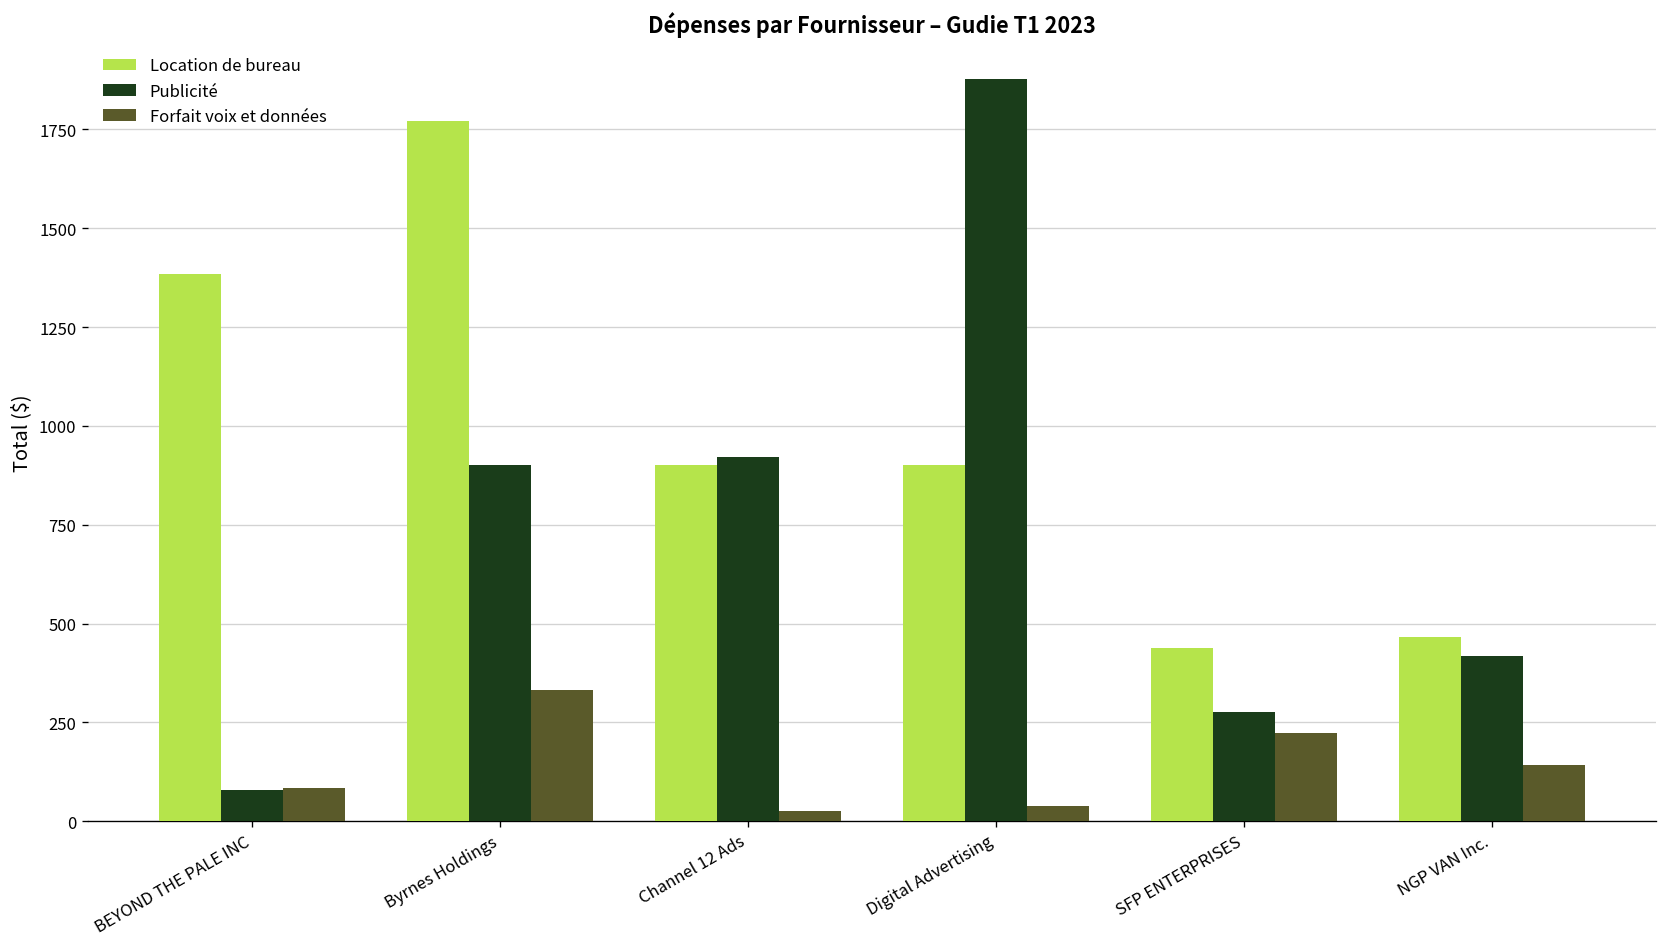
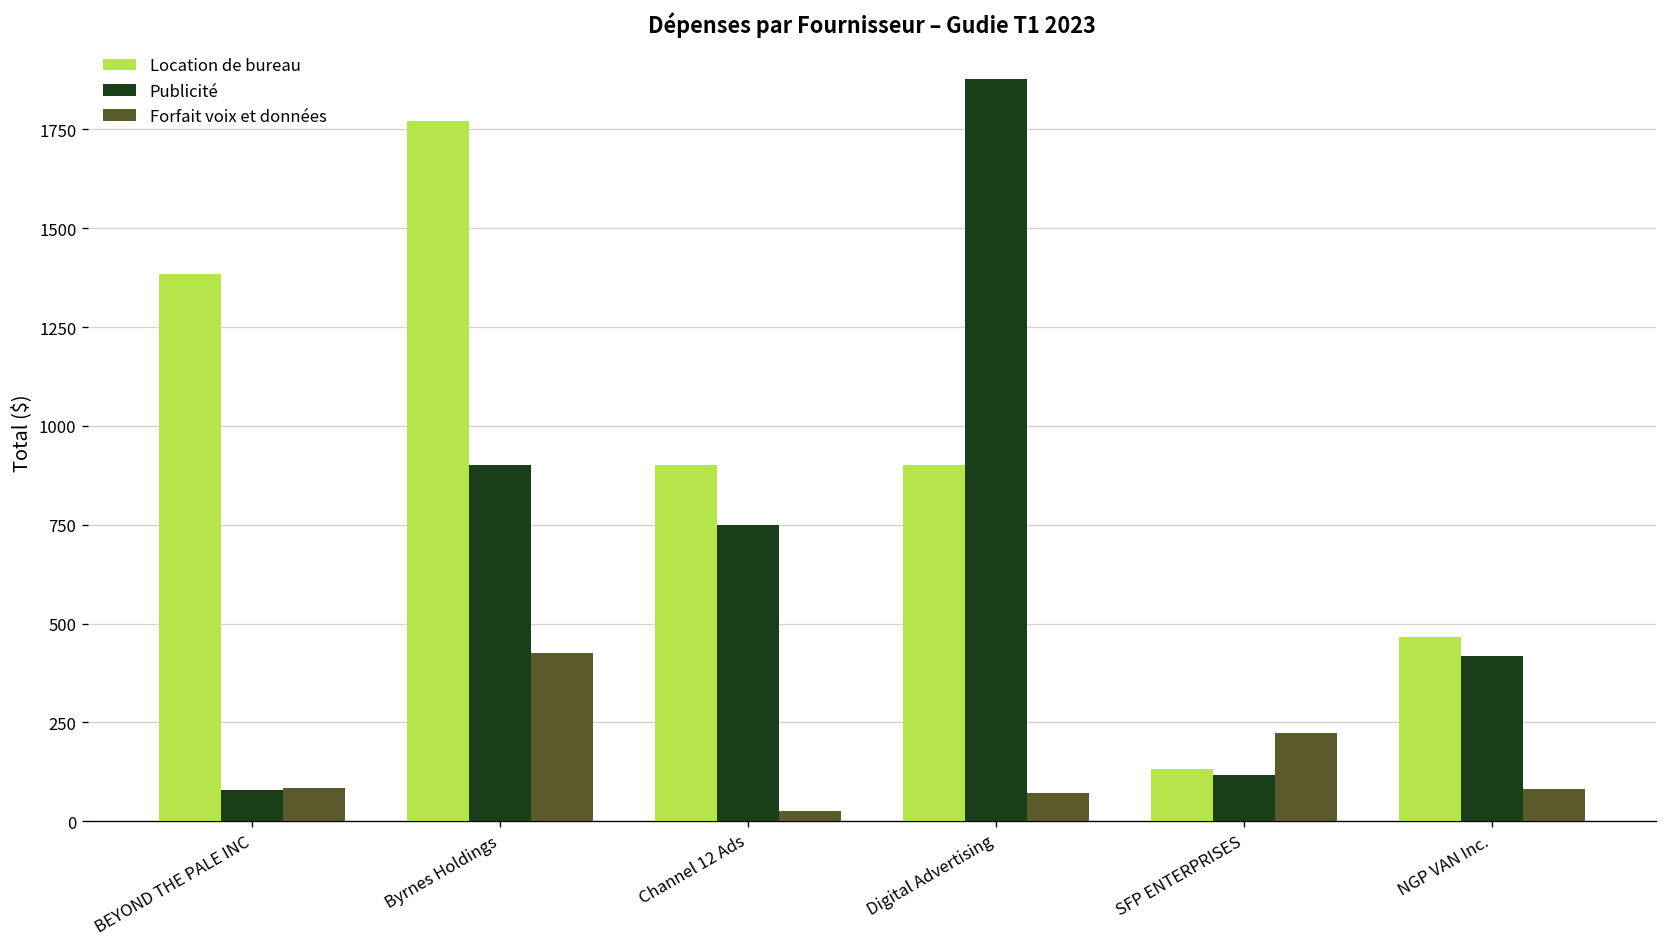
  {
    "Location de bureau": {
      "BEYOND THE PALE INC": 1380,
      "Byrnes Holdings": 1770,
      "Channel 12 Ads": 900,
      "Digital Advertising": 900,
-     "SFP ENTERPRISES": 440,
+     "SFP ENTERPRISES": 130,
      "NGP VAN Inc.": 470
    },
    "Publicité": {
      "BEYOND THE PALE INC": 80,
      "Byrnes Holdings": 900,
-     "Channel 12 Ads": 920,
+     "Channel 12 Ads": 750,
      "Digital Advertising": 1880,
-     "SFP ENTERPRISES": 280,
+     "SFP ENTERPRISES": 120,
      "NGP VAN Inc.": 420
    },
    "Forfait voix et données": {
      "BEYOND THE PALE INC": 80,
-     "Byrnes Holdings": 330,
+     "Byrnes Holdings": 420,
      "Channel 12 Ads": 30,
-     "Digital Advertising": 40,
+     "Digital Advertising": 70,
      "SFP ENTERPRISES": 220,
-     "NGP VAN Inc.": 140
+     "NGP VAN Inc.": 80
    }
  }
